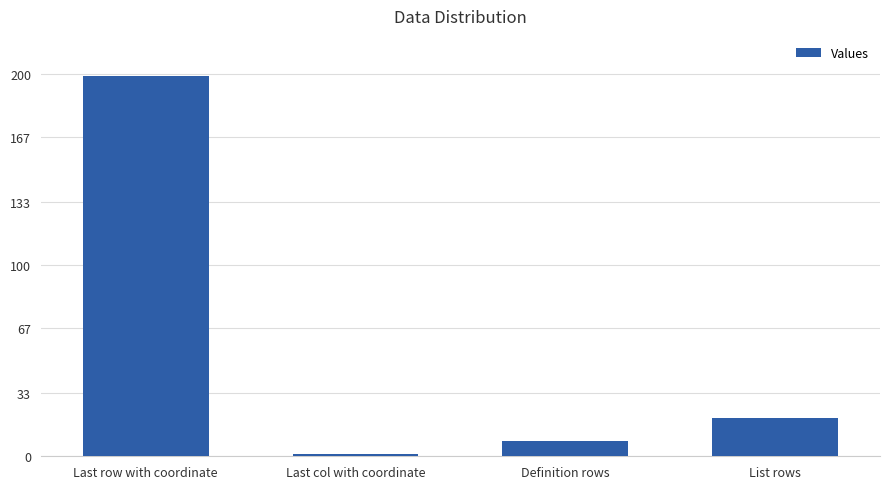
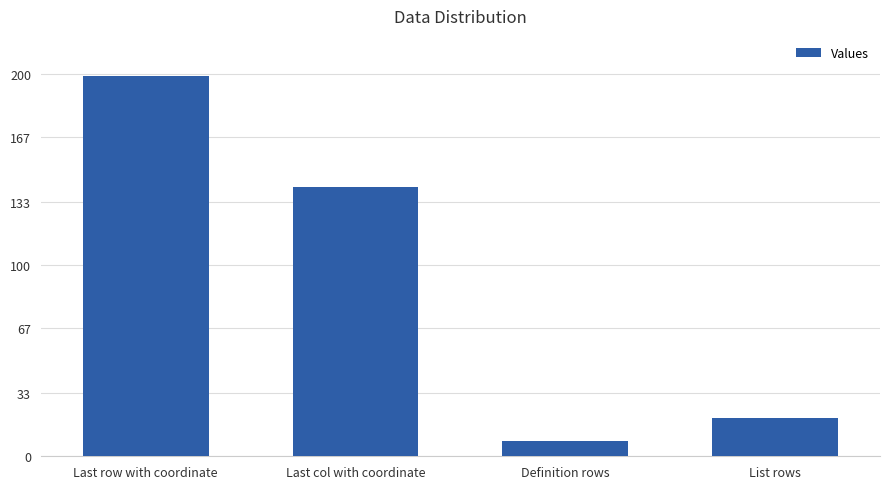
  {
    "Last row with coordinate": 199,
-   "Last col with coordinate": 1,
+   "Last col with coordinate": 141,
    "Definition rows": 8,
    "List rows": 20
  }
